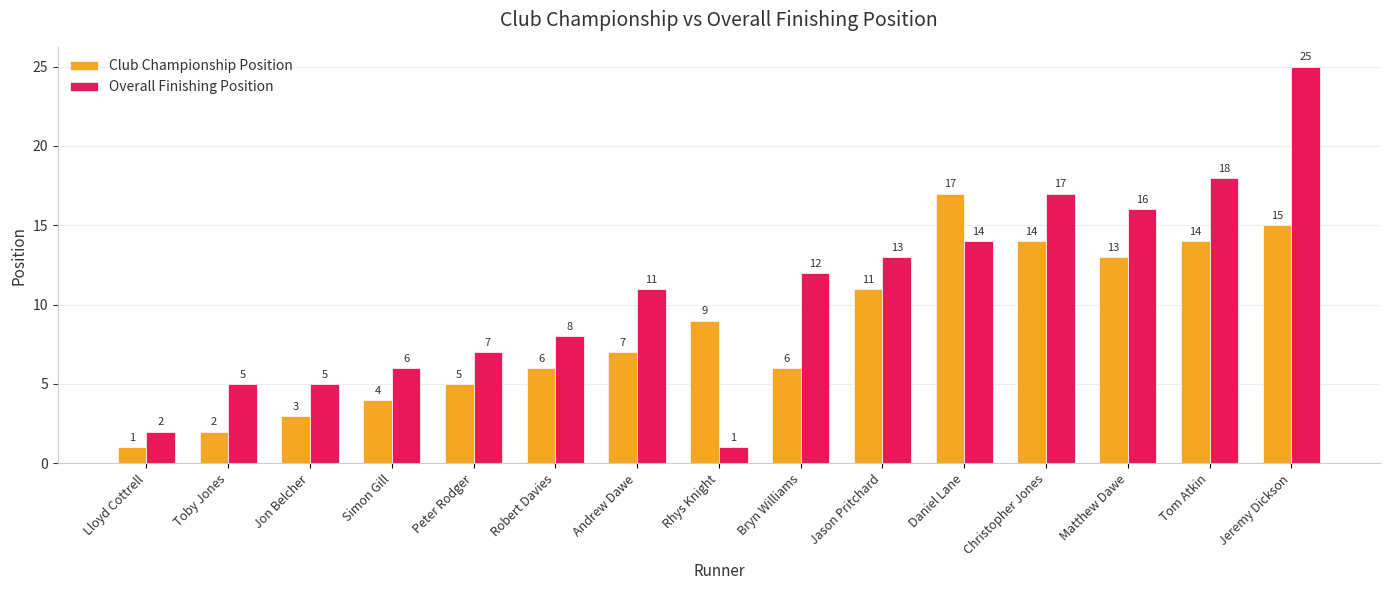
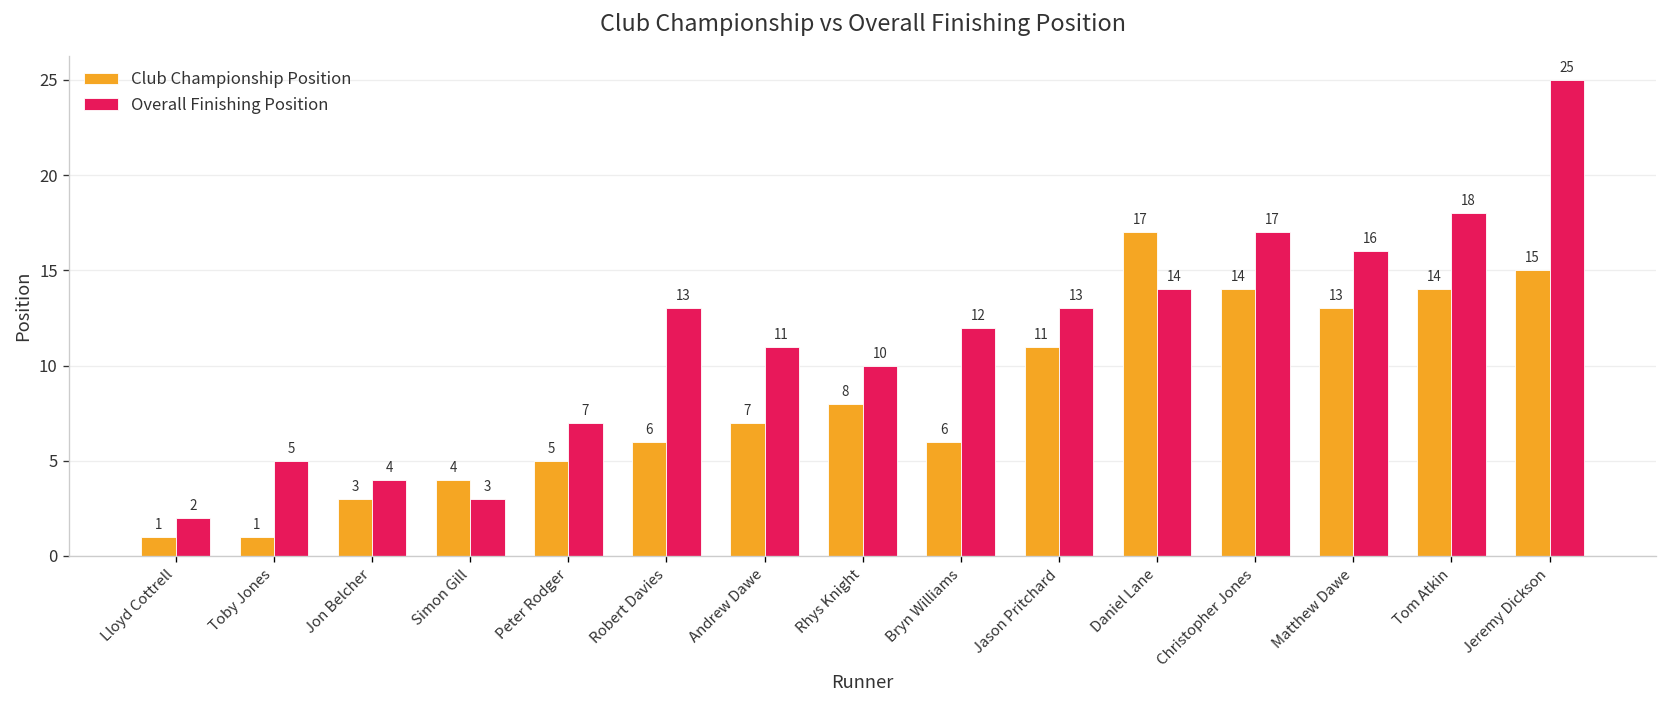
  {
    "Club Championship Position": {
      "Lloyd Cottrell": 1,
-     "Toby Jones": 2,
+     "Toby Jones": 1,
      "Jon Belcher": 3,
      "Simon Gill": 4,
      "Peter Rodger": 5,
      "Robert Davies": 6,
      "Andrew Dawe": 7,
-     "Rhys Knight": 9,
+     "Rhys Knight": 8,
      "Bryn Williams": 6,
      "Jason Pritchard": 11,
      "Daniel Lane": 17,
      "Christopher Jones": 14,
      "Matthew Dawe": 13,
      "Tom Atkin": 14,
      "Jeremy Dickson": 15
    },
    "Overall Finishing Position": {
      "Lloyd Cottrell": 2,
      "Toby Jones": 5,
-     "Jon Belcher": 5,
-     "Simon Gill": 6,
+     "Jon Belcher": 4,
+     "Simon Gill": 3,
      "Peter Rodger": 7,
-     "Robert Davies": 8,
+     "Robert Davies": 13,
      "Andrew Dawe": 11,
-     "Rhys Knight": 1,
+     "Rhys Knight": 10,
      "Bryn Williams": 12,
      "Jason Pritchard": 13,
      "Daniel Lane": 14,
      "Christopher Jones": 17,
      "Matthew Dawe": 16,
      "Tom Atkin": 18,
      "Jeremy Dickson": 25
    }
  }
